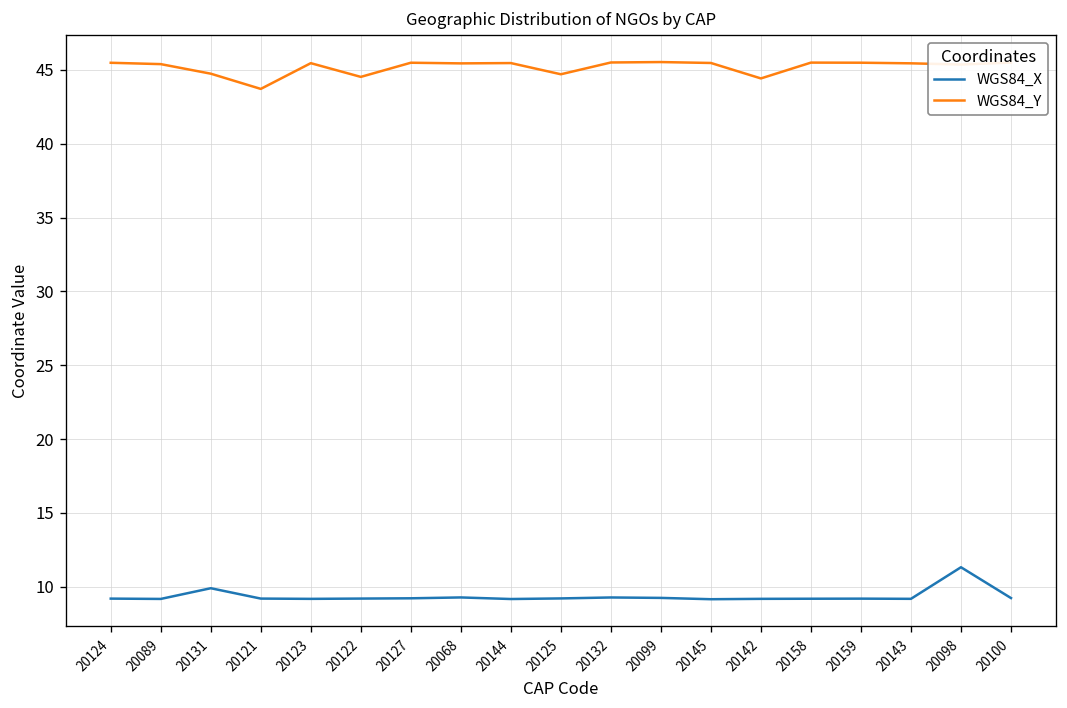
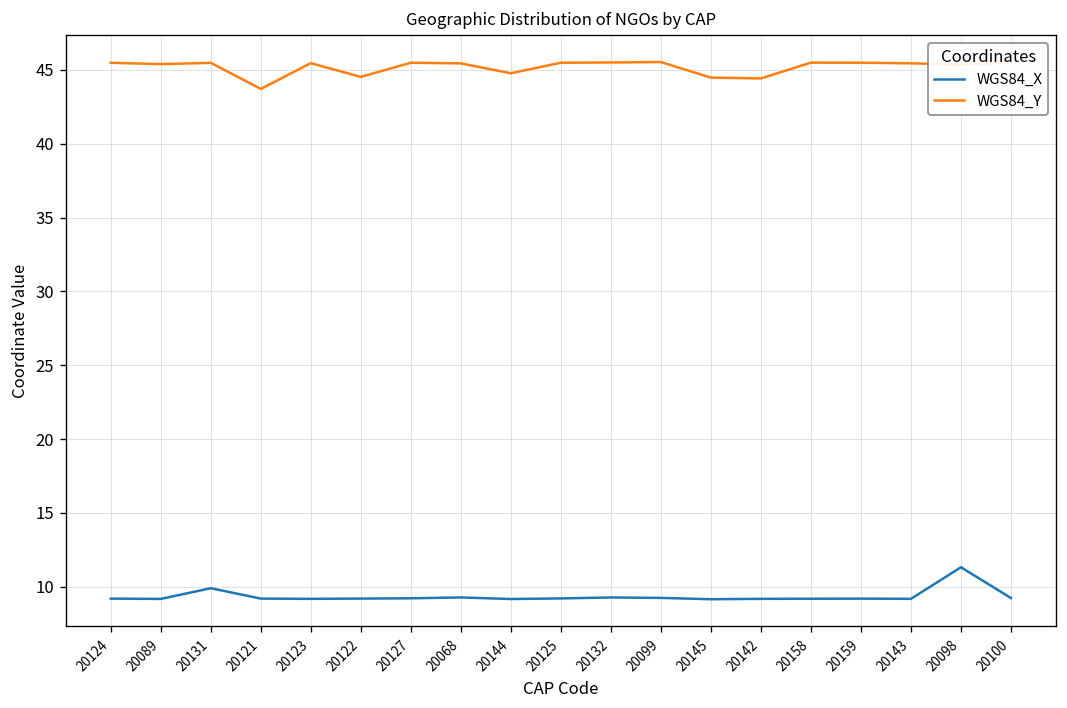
  {
    "WGS84_X": {
      "20124": 9.2,
      "20089": 9.2,
      "20131": 9.9,
      "20121": 9.2,
      "20123": 9.2,
      "20122": 9.2,
      "20127": 9.2,
      "20068": 9.3,
      "20144": 9.2,
      "20125": 9.2,
      "20132": 9.3,
      "20099": 9.2,
      "20145": 9.1,
      "20142": 9.2,
      "20158": 9.2,
      "20159": 9.2,
      "20143": 9.2,
      "20098": 11.3,
      "20100": 9.2
    },
    "WGS84_Y": {
      "20124": 45.5,
      "20089": 45.4,
-     "20131": 44.7,
+     "20131": 45.5,
      "20121": 43.7,
      "20123": 45.5,
      "20122": 44.5,
      "20127": 45.5,
      "20068": 45.4,
-     "20144": 45.5,
-     "20125": 44.7,
+     "20144": 44.8,
+     "20125": 45.5,
      "20132": 45.5,
      "20099": 45.5,
-     "20145": 45.5,
+     "20145": 44.5,
      "20142": 44.4,
      "20158": 45.5,
      "20159": 45.5,
      "20143": 45.4
    }
  }
